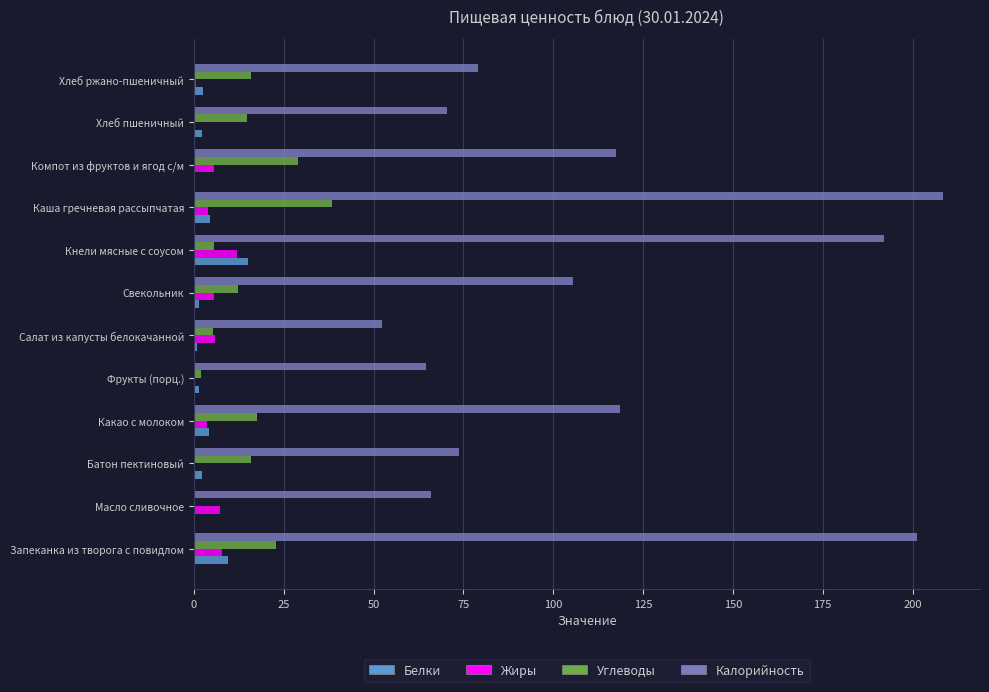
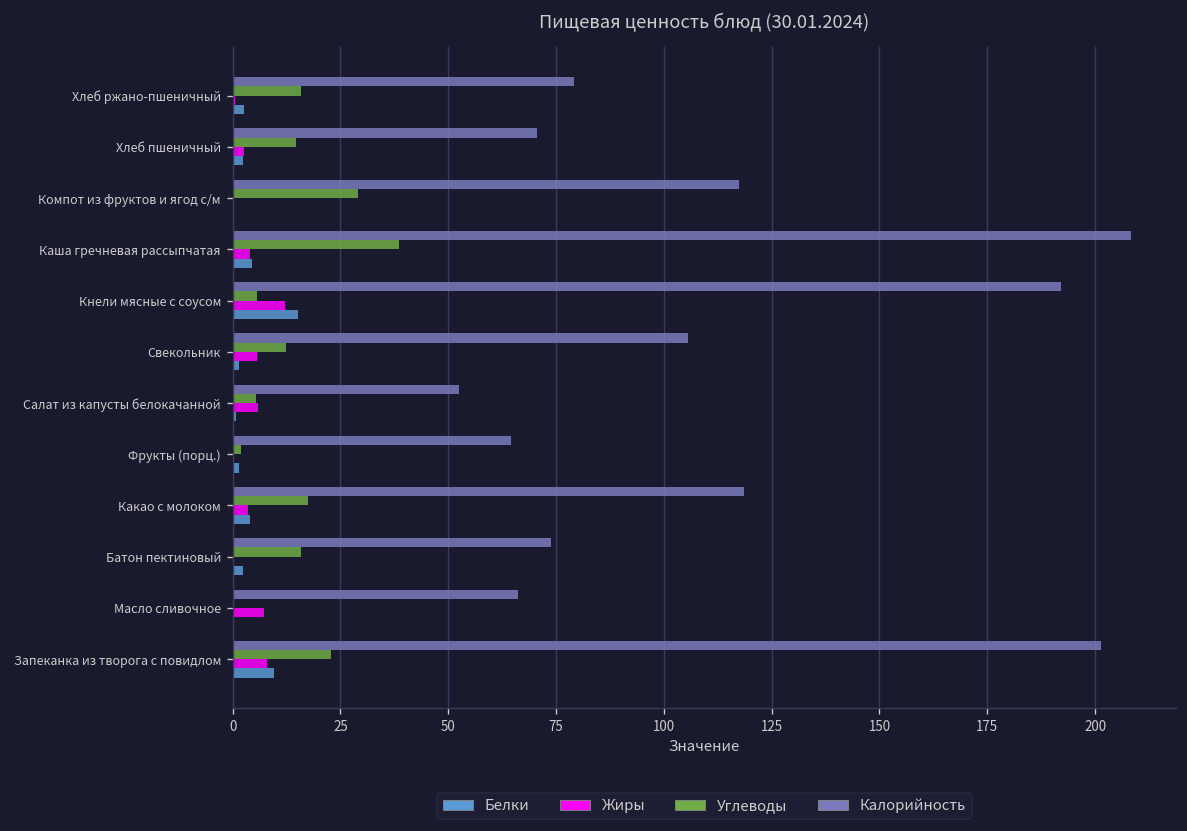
  {
    "Жиры": {
-     "Хлеб пшеничный": 0,
-     "Компот из фруктов и ягод с/м": 6,
+     "Хлеб пшеничный": 3,
+     "Компот из фруктов и ягод с/м": 0,
      "Каша гречневая рассыпчатая": 4,
      "Кнели мясные с соусом": 12,
      "Свекольник": 6,
      "Салат из капусты белокачанной": 6,
      "Какао с молоком": 4,
      "Масло сливочное": 7,
      "Запеканка из творога с повидлом": 8
    },
    "Углеводы": {
      "Хлеб ржано-пшеничный": 16,
      "Хлеб пшеничный": 15,
      "Компот из фруктов и ягод с/м": 29,
      "Каша гречневая рассыпчатая": 39,
      "Кнели мясные с соусом": 6,
      "Свекольник": 12,
      "Салат из капусты белокачанной": 5,
      "Фрукты (порц.)": 2,
      "Какао с молоком": 18,
      "Батон пектиновый": 16,
      "Запеканка из творога с повидлом": 23
    }
  }
